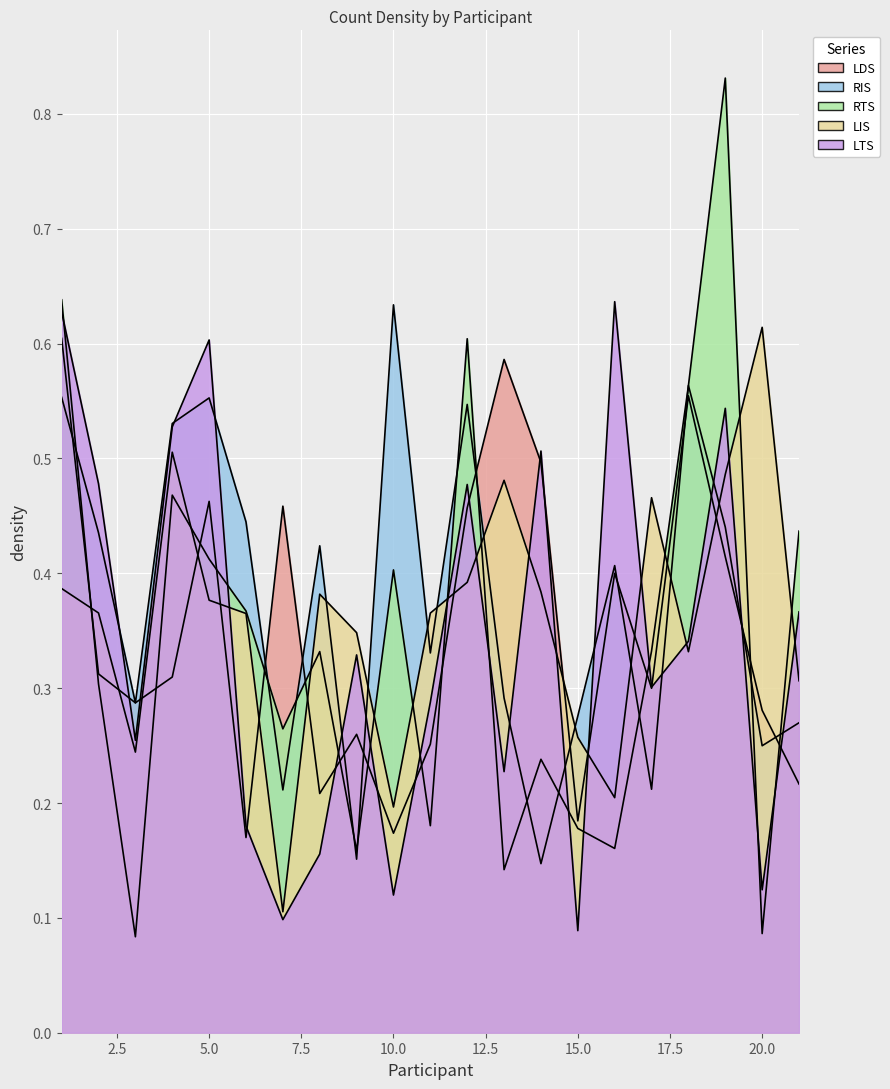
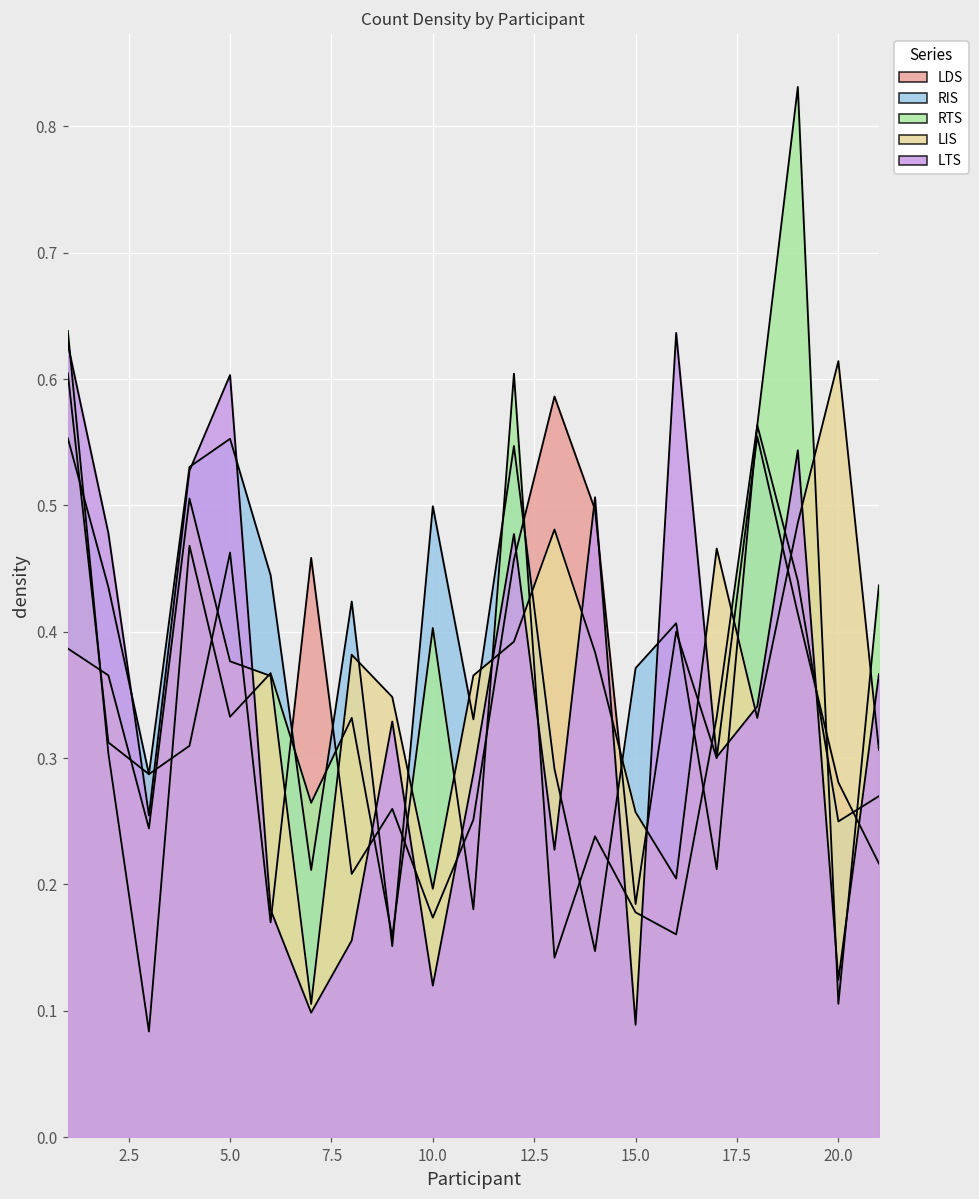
  {
    "RIS": {
      "5.0": 0.553,
-     "10.0": 0.634,
-     "15.0": 0.276,
+     "10.0": 0.499,
+     "15.0": 0.371,
      "20.0": 0.250
    },
    "RTS": {
-     "5.0": 0.412,
+     "5.0": 0.333,
      "10.0": 0.403,
      "15.0": 0.178,
-     "20.0": 0.086
+     "20.0": 0.105
    },
    "LTS": {
      "5.0": 0.603,
      "10.0": 0.120,
      "15.0": 0.089,
      "20.0": 0.124
    }
  }
